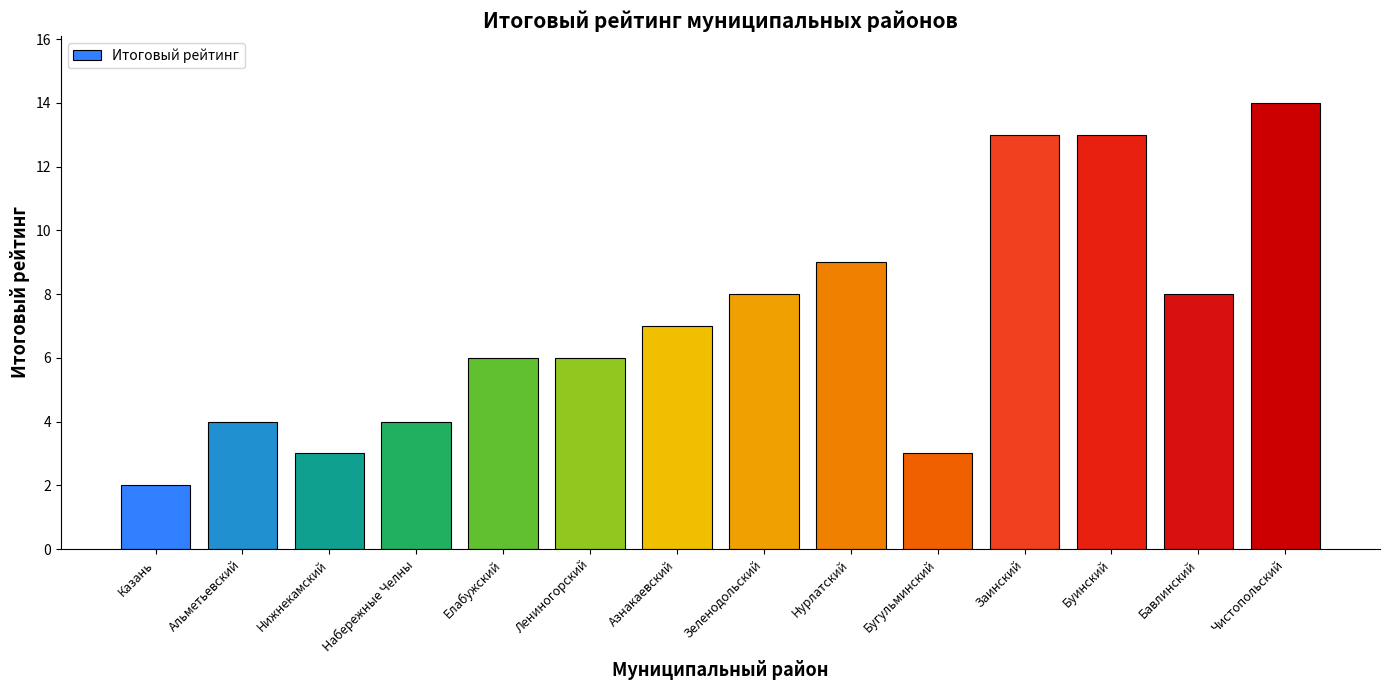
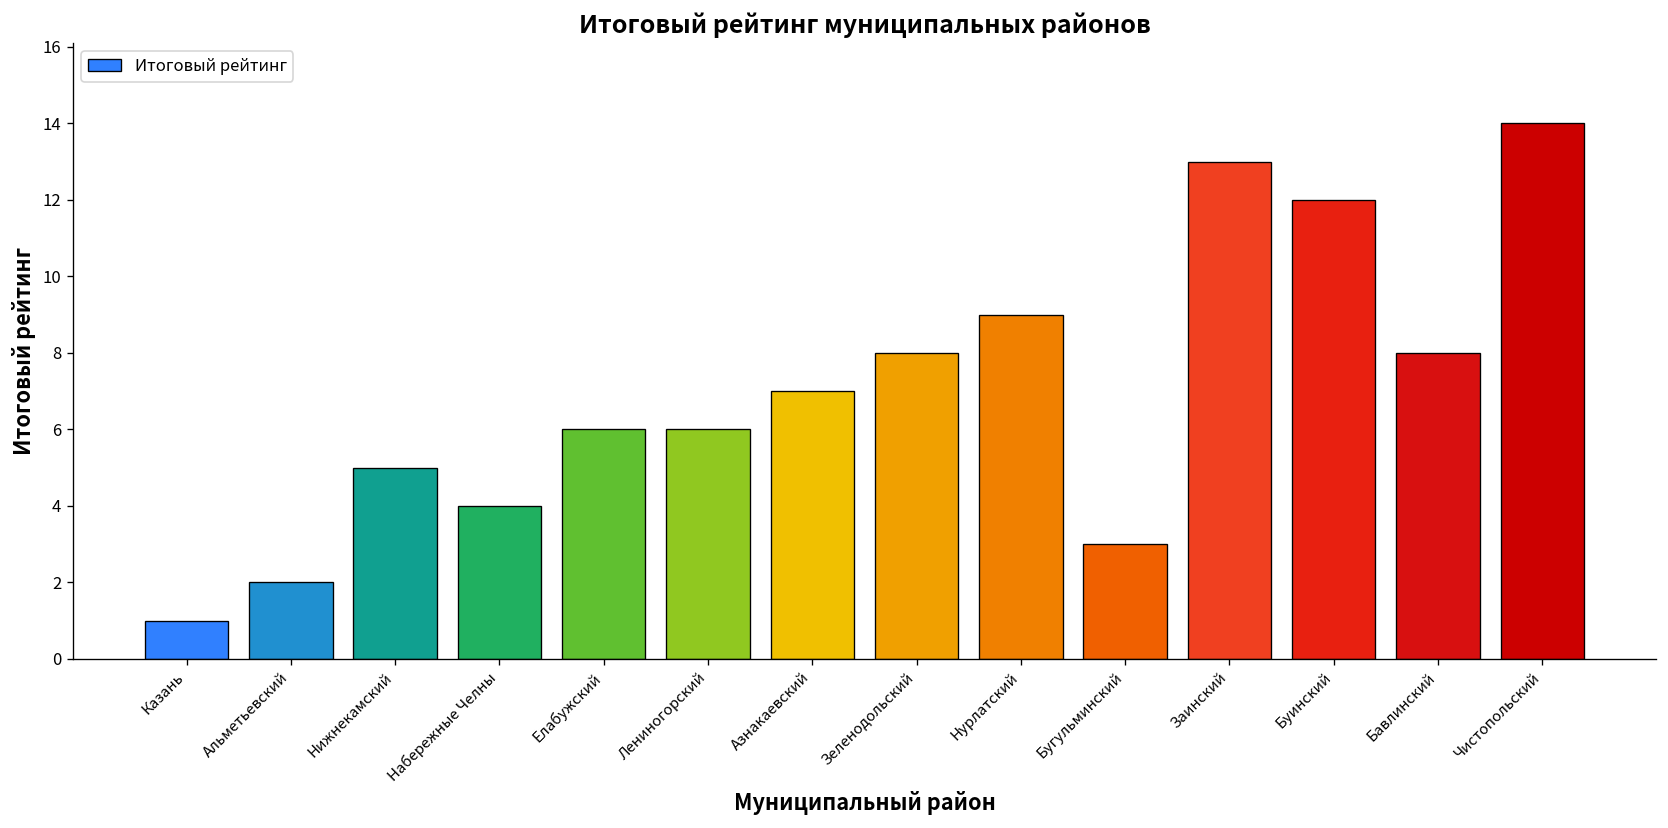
  {
-   "Казань": 2,
-   "Альметьевский": 4,
-   "Нижнекамский": 3,
+   "Казань": 1,
+   "Альметьевский": 2,
+   "Нижнекамский": 5,
    "Набережные Челны": 4,
    "Елабужский": 6,
    "Лениногорский": 6,
    "Азнакаевский": 7,
    "Зеленодольский": 8,
    "Нурлатский": 9,
    "Бугульминский": 3,
    "Заинский": 13,
-   "Буинский": 13,
+   "Буинский": 12,
    "Бавлинский": 8,
    "Чистопольский": 14
  }
